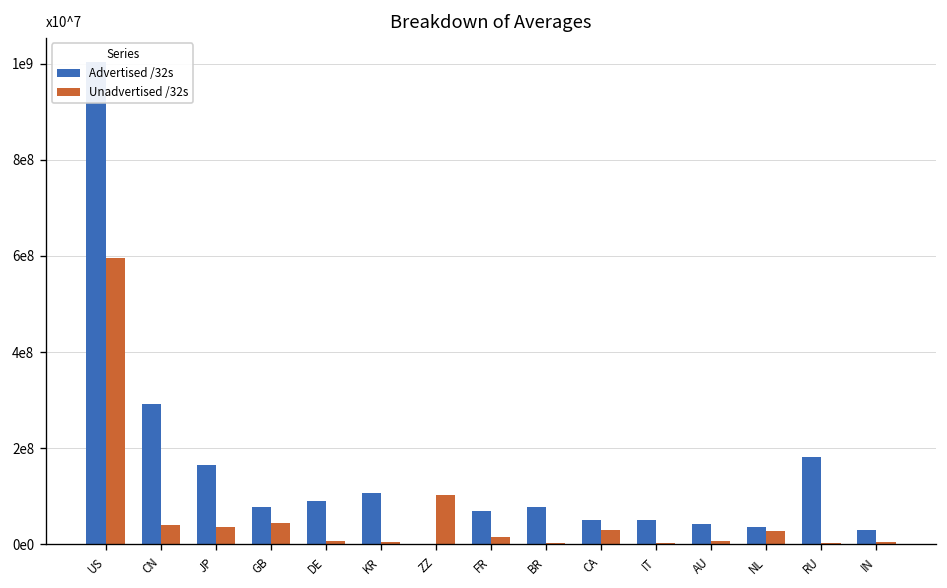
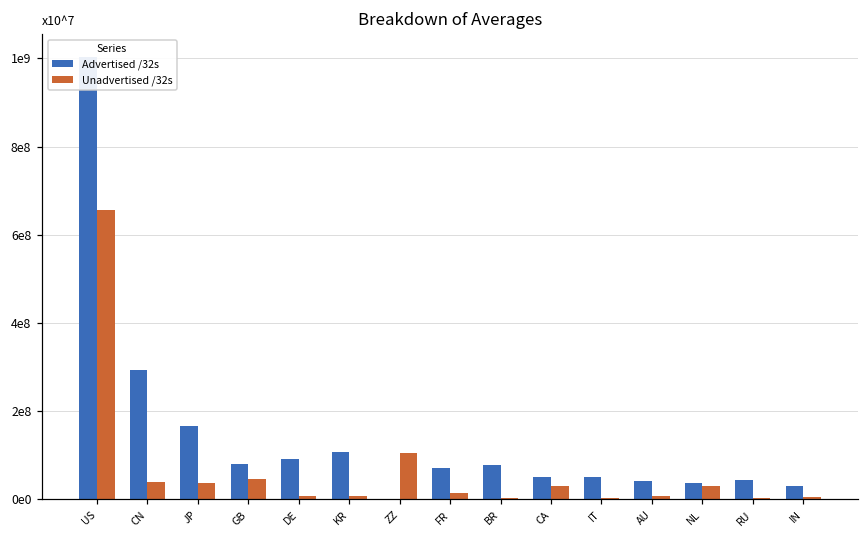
  {
    "Advertised /32s": {
      "CN": 290000000,
      "JP": 170000000,
      "GB": 80000000,
      "DE": 90000000,
      "KR": 110000000,
      "FR": 70000000,
      "BR": 80000000,
      "CA": 50000000,
      "IT": 50000000,
      "AU": 40000000,
      "NL": 40000000,
-     "RU": 180000000,
+     "RU": 40000000,
      "IN": 30000000
    },
    "Unadvertised /32s": {
-     "US": 590000000,
+     "US": 660000000,
      "CN": 40000000,
      "JP": 40000000,
      "GB": 50000000,
      "DE": 10000000,
      "ZZ": 100000000,
      "FR": 10000000,
      "CA": 30000000,
      "AU": 10000000,
      "NL": 30000000
    }
  }
